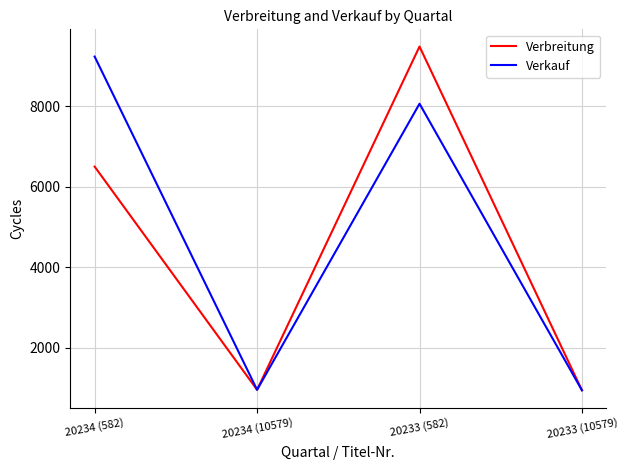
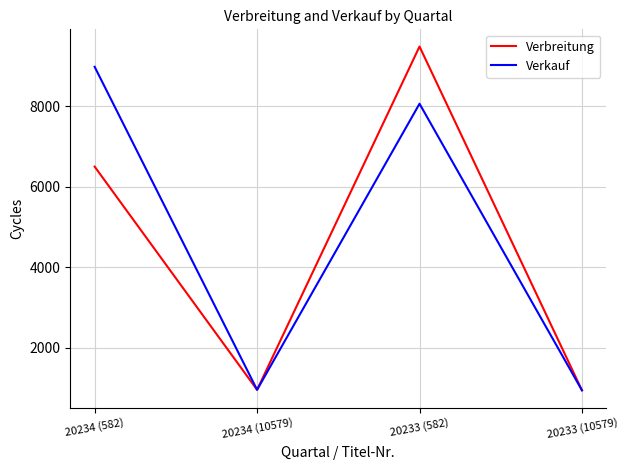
  {
    "Verbreitung": {
      "20234 (582)": 6500,
      "20233 (582)": 9500
    },
    "Verkauf": {
-     "20234 (582)": 9200,
+     "20234 (582)": 9000,
      "20233 (582)": 8100
    }
  }
